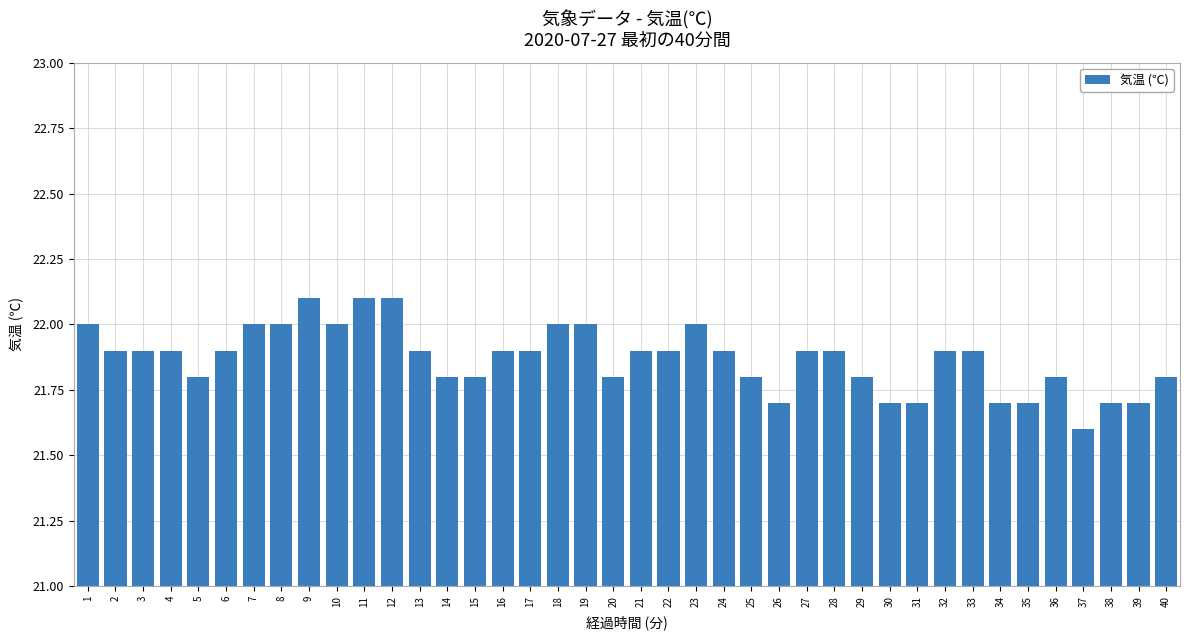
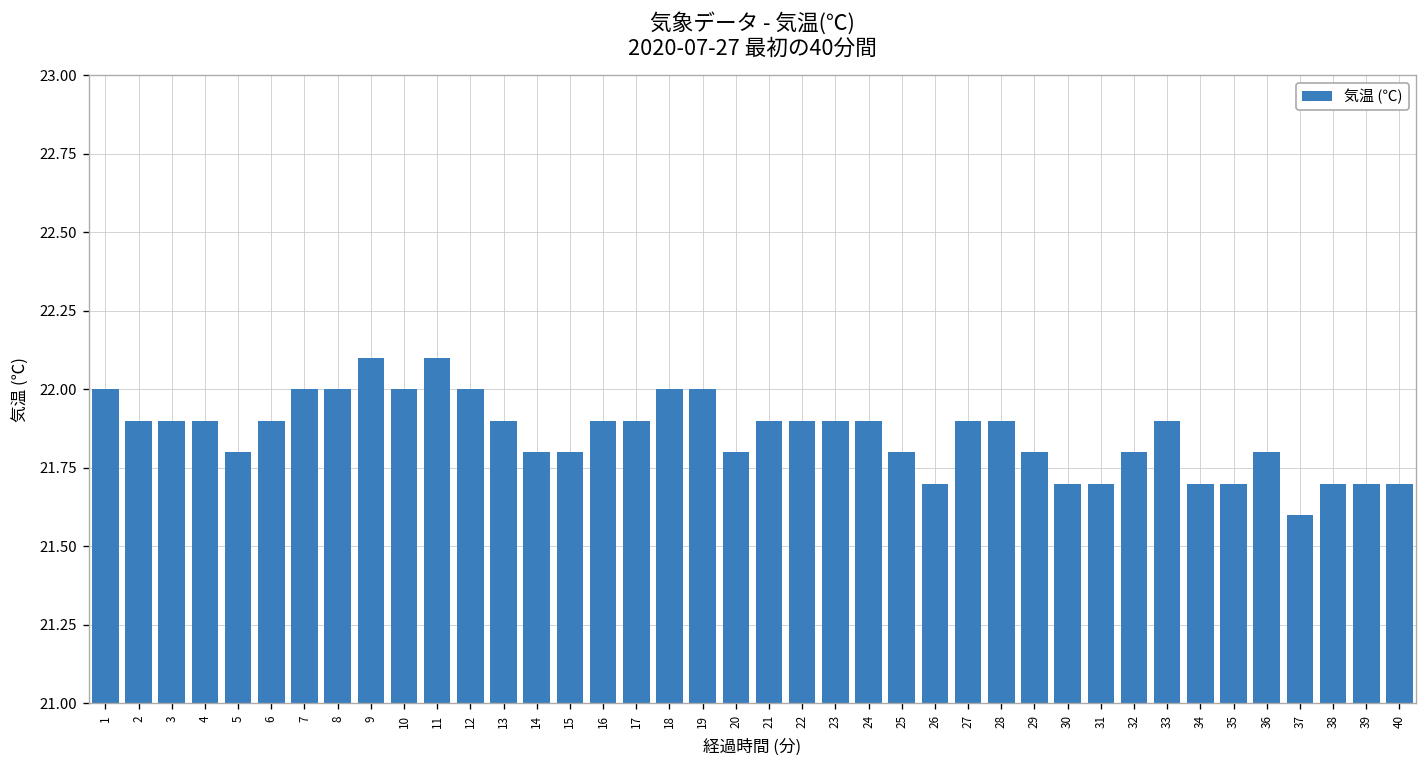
  {
    "1": 22.0,
    "2": 21.9,
    "3": 21.9,
    "4": 21.9,
    "5": 21.8,
    "6": 21.9,
    "7": 22.0,
    "8": 22.0,
    "9": 22.1,
    "10": 22.0,
    "11": 22.1,
-   "12": 22.1,
+   "12": 22.0,
    "13": 21.9,
    "14": 21.8,
    "15": 21.8,
    "16": 21.9,
    "17": 21.9,
    "18": 22.0,
    "19": 22.0,
    "20": 21.8,
    "21": 21.9,
    "22": 21.9,
-   "23": 22.0,
+   "23": 21.9,
    "24": 21.9,
    "25": 21.8,
    "26": 21.7,
    "27": 21.9,
    "28": 21.9,
    "29": 21.8,
    "30": 21.7,
    "31": 21.7,
-   "32": 21.9,
+   "32": 21.8,
    "33": 21.9,
    "34": 21.7,
    "35": 21.7,
    "36": 21.8,
    "37": 21.6,
    "38": 21.7,
    "39": 21.7,
-   "40": 21.8
+   "40": 21.7
  }
